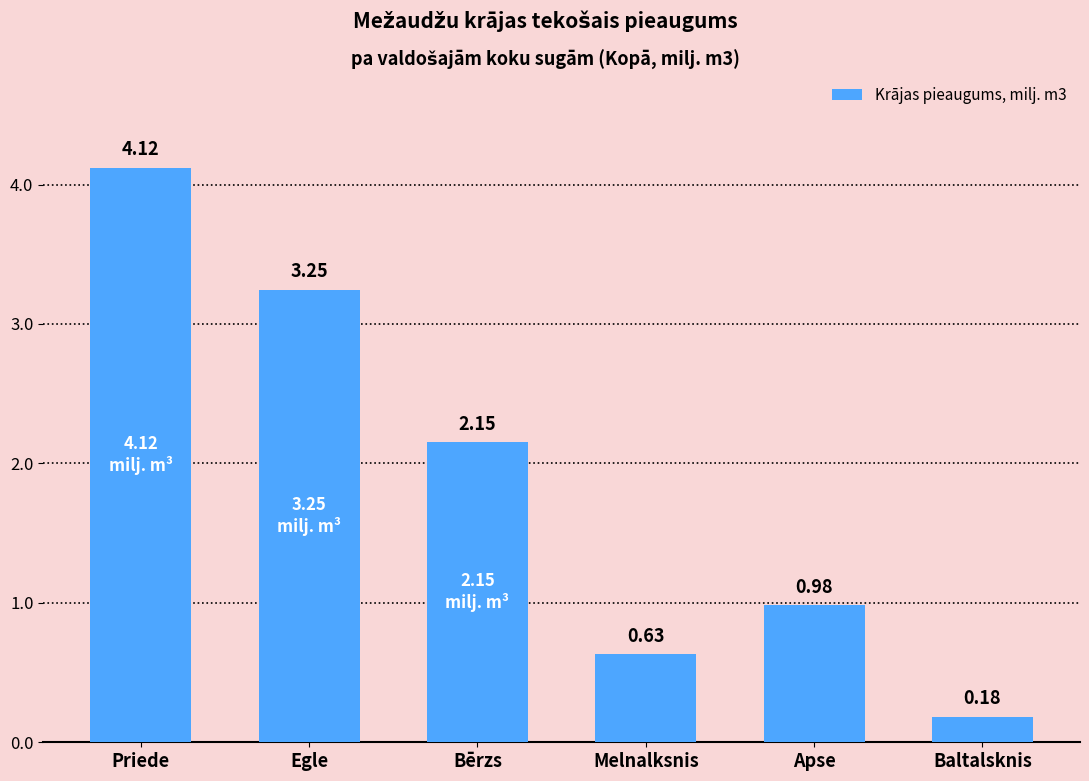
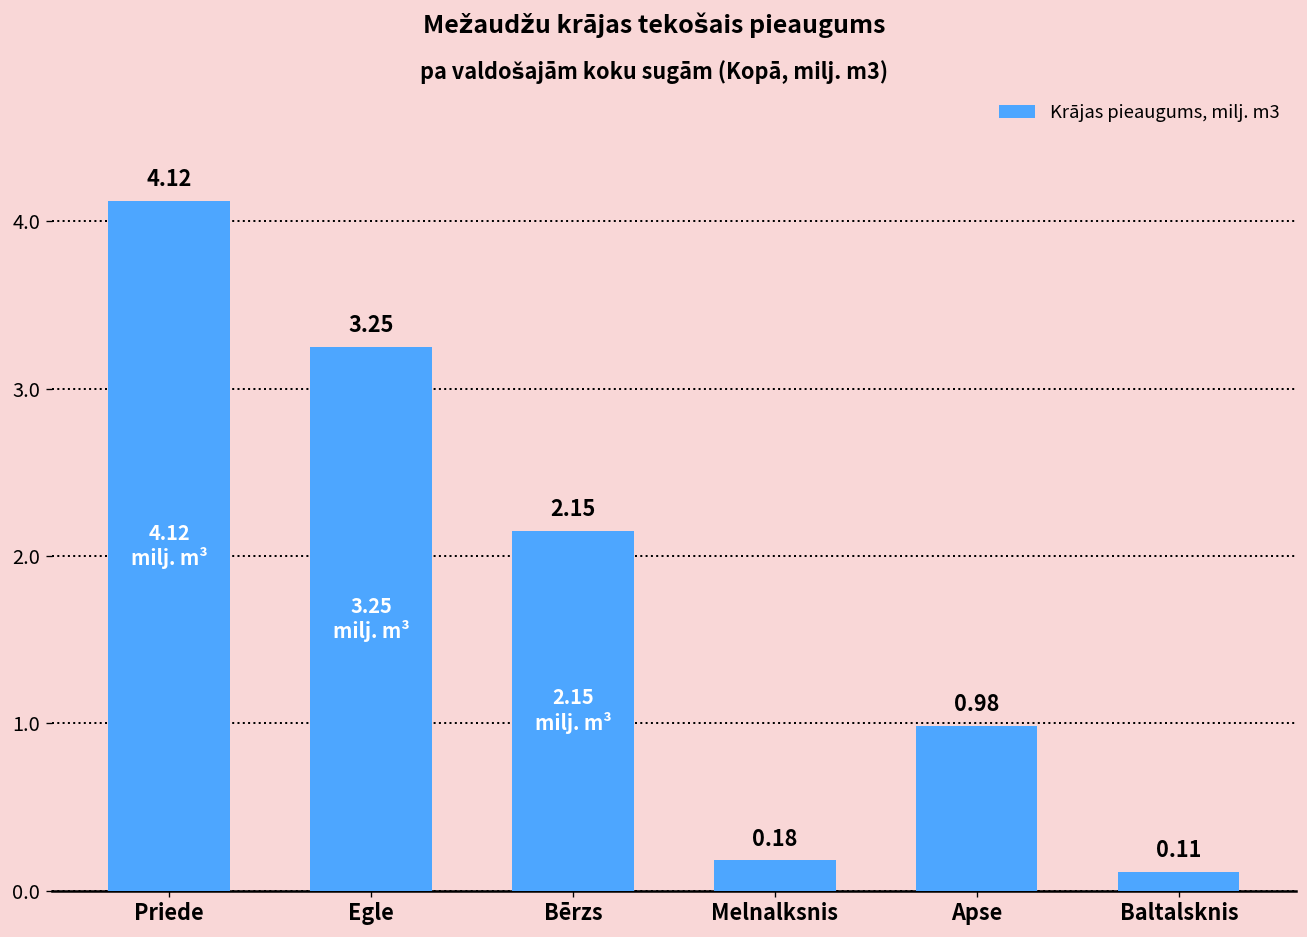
  {
    "Priede": 4.12,
    "Egle": 3.25,
    "Bērzs": 2.15,
-   "Melnalksnis": 0.63,
+   "Melnalksnis": 0.18,
    "Apse": 0.98,
-   "Baltalsknis": 0.18
+   "Baltalsknis": 0.11
  }
